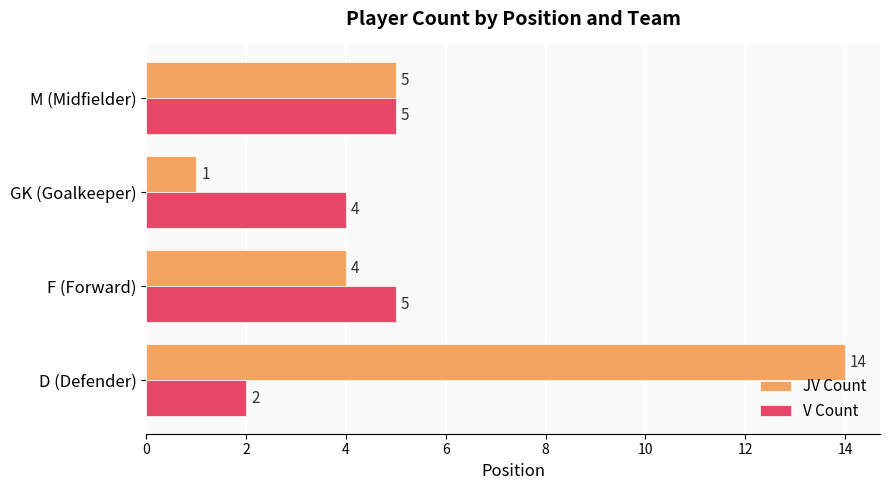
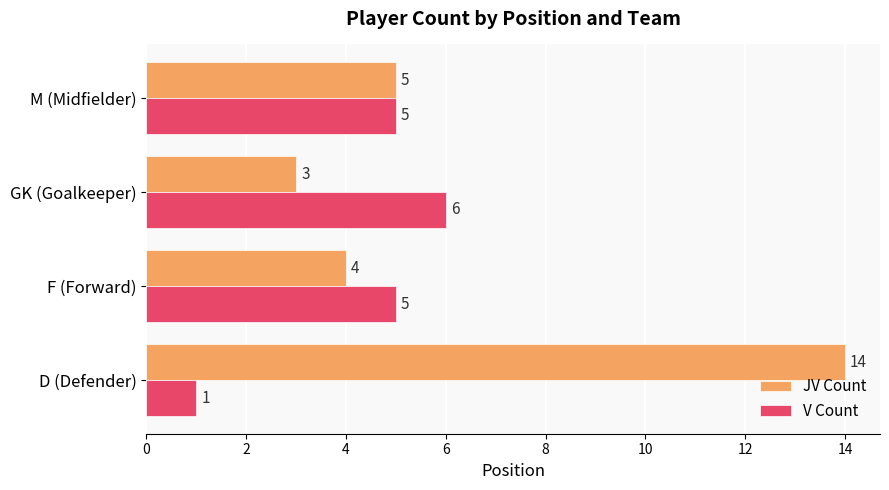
  {
    "JV Count": {
      "M (Midfielder)": 5,
-     "GK (Goalkeeper)": 1,
+     "GK (Goalkeeper)": 3,
      "F (Forward)": 4,
      "D (Defender)": 14
    },
    "V Count": {
      "M (Midfielder)": 5,
-     "GK (Goalkeeper)": 4,
+     "GK (Goalkeeper)": 6,
      "F (Forward)": 5,
-     "D (Defender)": 2
+     "D (Defender)": 1
    }
  }
